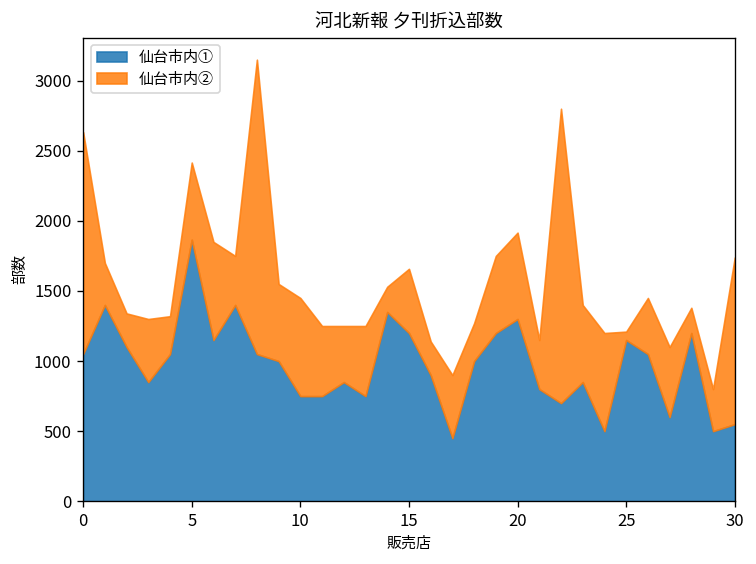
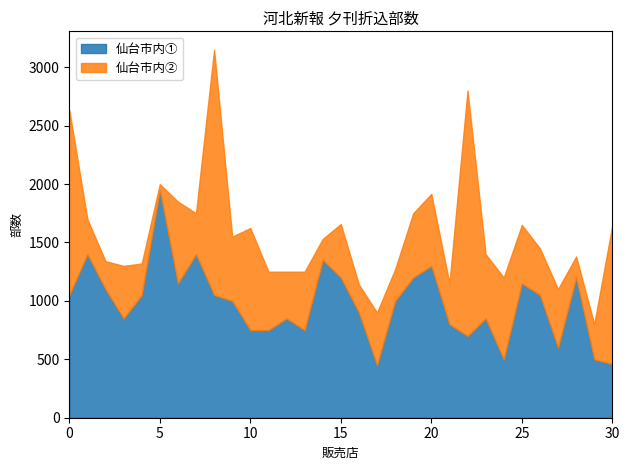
  {
    "仙台市内①": {
      "0": 1050,
-     "5": 1870,
+     "5": 1950,
      "10": 750,
      "15": 1200,
      "20": 1300,
      "25": 1150,
-     "30": 550
+     "30": 460
    },
    "仙台市内②": {
      "0": 1580,
-     "5": 550,
-     "10": 700,
+     "5": 50,
+     "10": 870,
      "15": 460,
      "20": 620,
-     "25": 60,
+     "25": 500,
      "30": 1190
    }
  }
